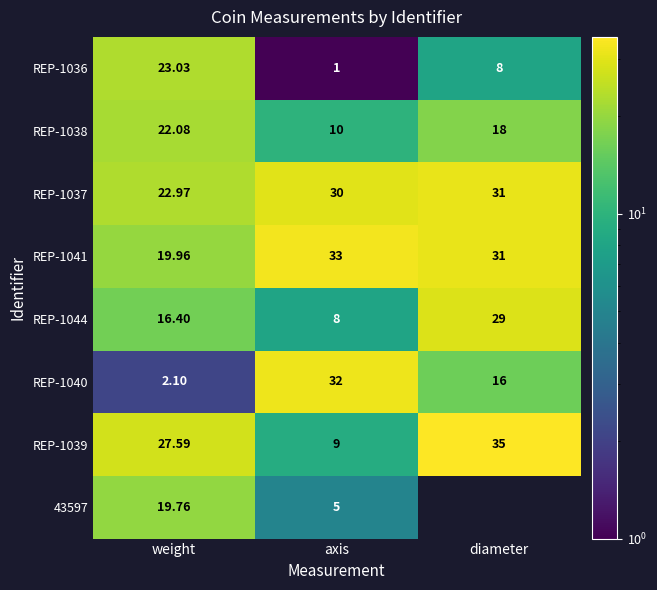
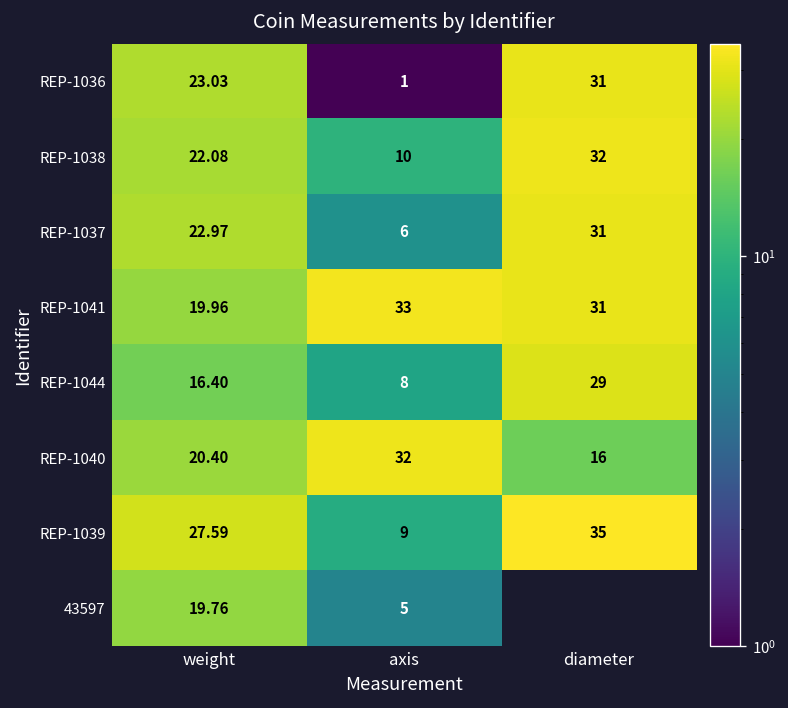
  {
    "REP-1036": {
      "weight": 23.03,
      "axis": 1,
-     "diameter": 8
+     "diameter": 31
    },
    "REP-1038": {
      "weight": 22.08,
      "axis": 10,
-     "diameter": 18
+     "diameter": 32
    },
    "REP-1037": {
      "weight": 22.97,
-     "axis": 30,
+     "axis": 6,
      "diameter": 31
    },
    "REP-1041": {
      "weight": 19.96,
      "axis": 33,
      "diameter": 31
    },
    "REP-1044": {
      "weight": 16.40,
      "axis": 8,
      "diameter": 29
    },
    "REP-1040": {
-     "weight": 2.10,
+     "weight": 20.40,
      "axis": 32,
      "diameter": 16
    },
    "REP-1039": {
      "weight": 27.59,
      "axis": 9,
      "diameter": 35
    },
    "43597": {
      "weight": 19.76,
      "axis": 5
    }
  }
